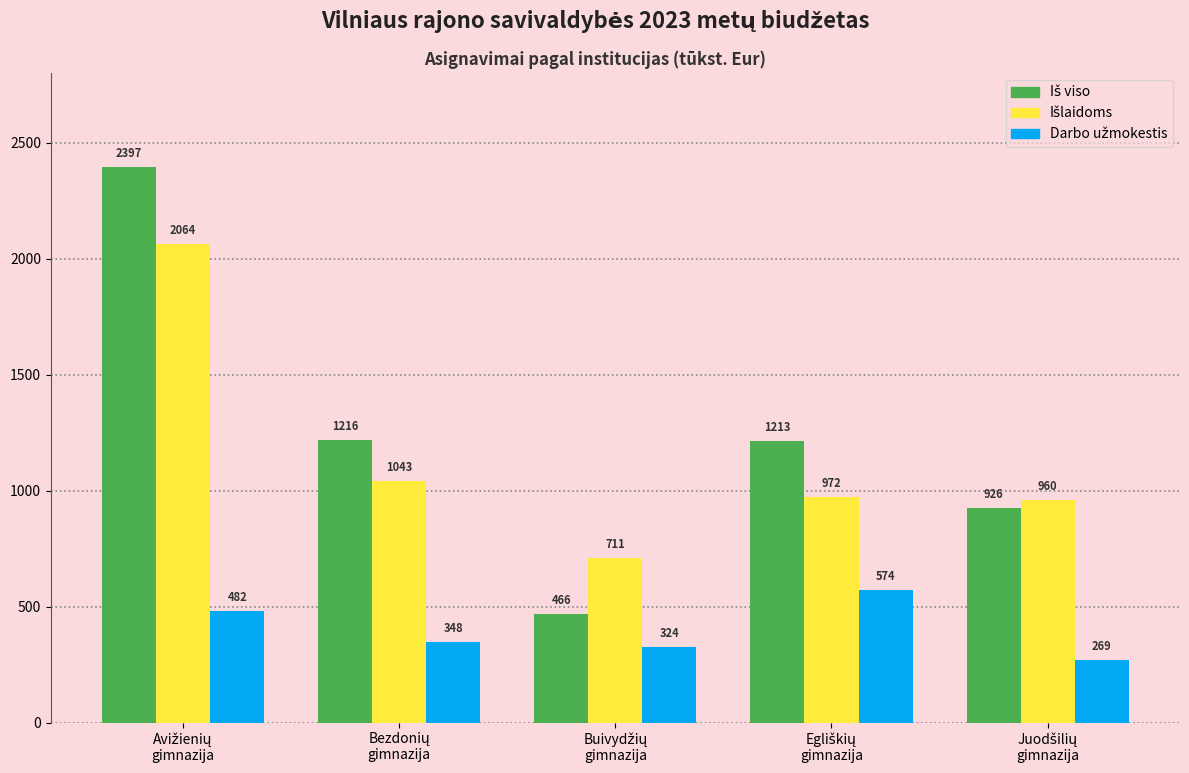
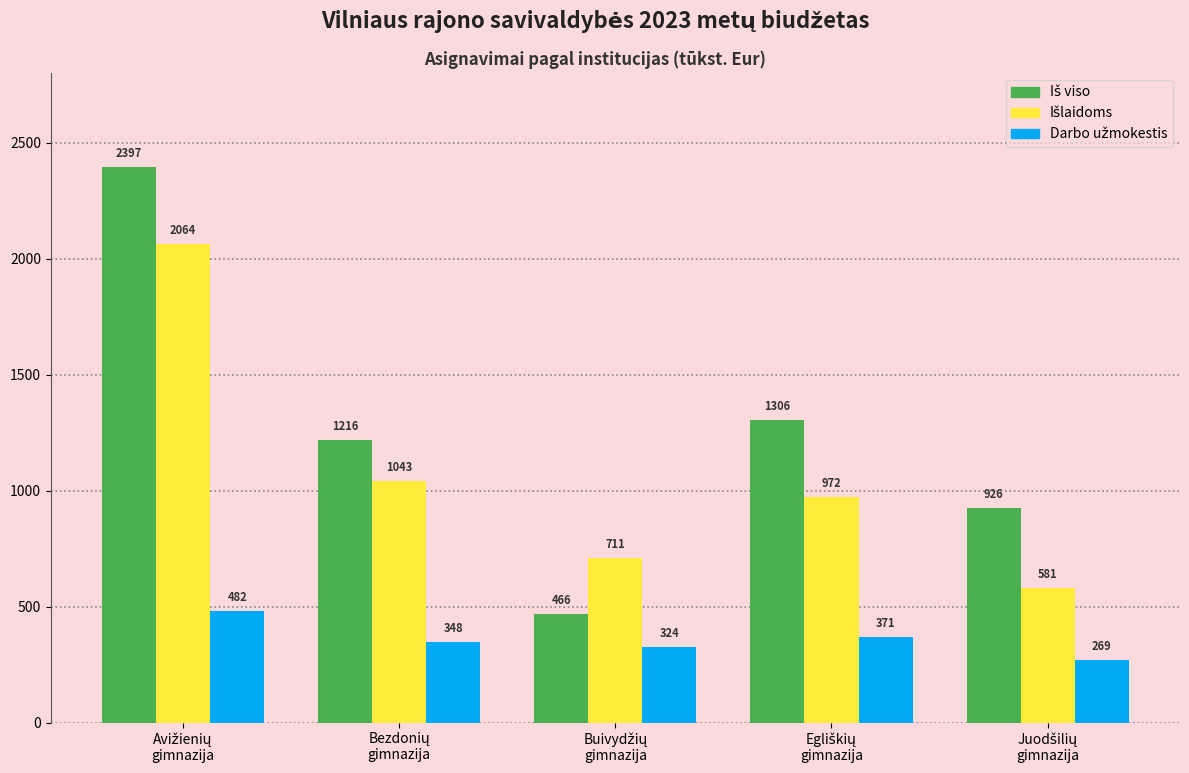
  {
    "Iš viso": {
      "Avižienių gimnazija": 2397,
      "Bezdonių gimnazija": 1216,
      "Buivydžių gimnazija": 466,
-     "Egliškių gimnazija": 1213,
+     "Egliškių gimnazija": 1306,
      "Juodšilių gimnazija": 926
    },
    "Išlaidoms": {
      "Avižienių gimnazija": 2064,
      "Bezdonių gimnazija": 1043,
      "Buivydžių gimnazija": 711,
      "Egliškių gimnazija": 972,
-     "Juodšilių gimnazija": 960
+     "Juodšilių gimnazija": 581
    },
    "Darbo užmokestis": {
      "Avižienių gimnazija": 482,
      "Bezdonių gimnazija": 348,
      "Buivydžių gimnazija": 324,
-     "Egliškių gimnazija": 574,
+     "Egliškių gimnazija": 371,
      "Juodšilių gimnazija": 269
    }
  }
